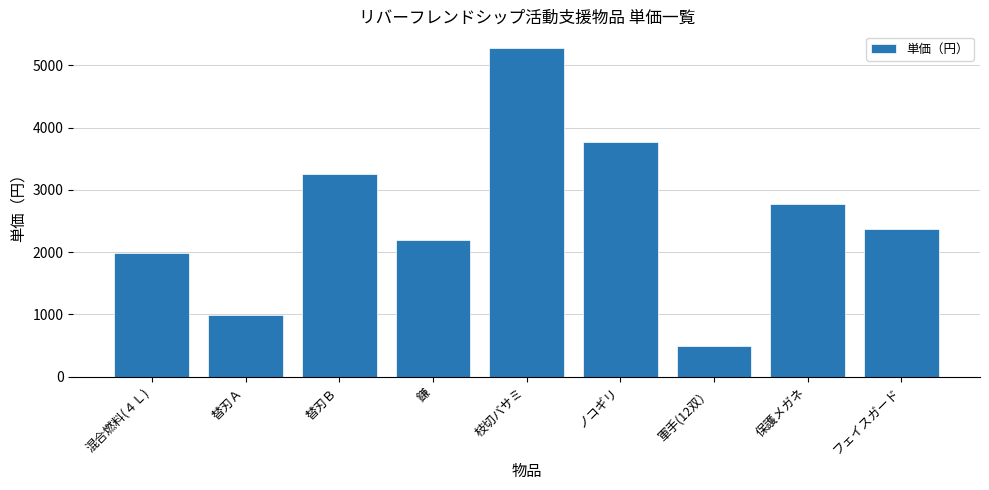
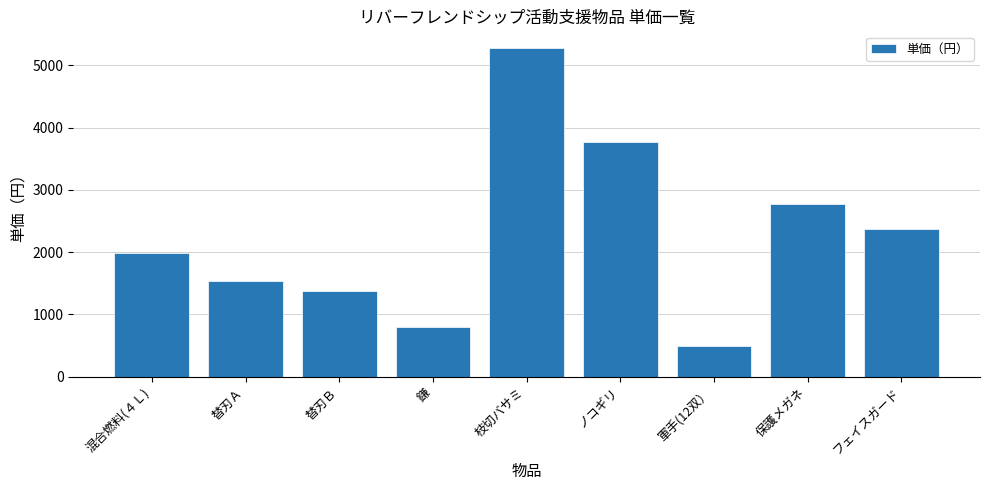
  {
    "混合燃料(４Ｌ)": 2000,
-   "替刃Ａ": 1000,
-   "替刃Ｂ": 3300,
-   "鎌": 2200,
+   "替刃Ａ": 1500,
+   "替刃Ｂ": 1400,
+   "鎌": 800,
    "枝切バサミ": 5300,
    "ノコギリ": 3800,
    "軍手(12双）": 500,
    "保護メガネ": 2800,
    "フェイスガード": 2400
  }
